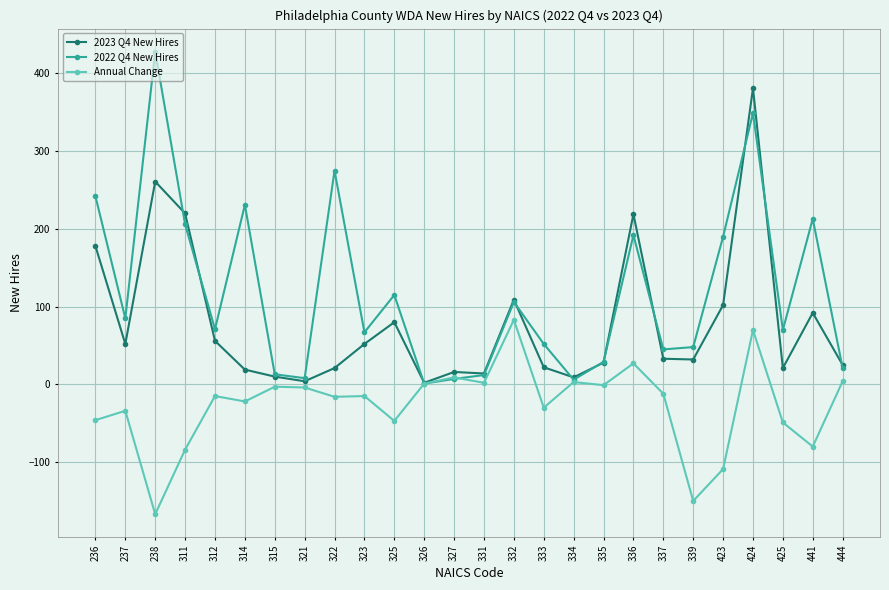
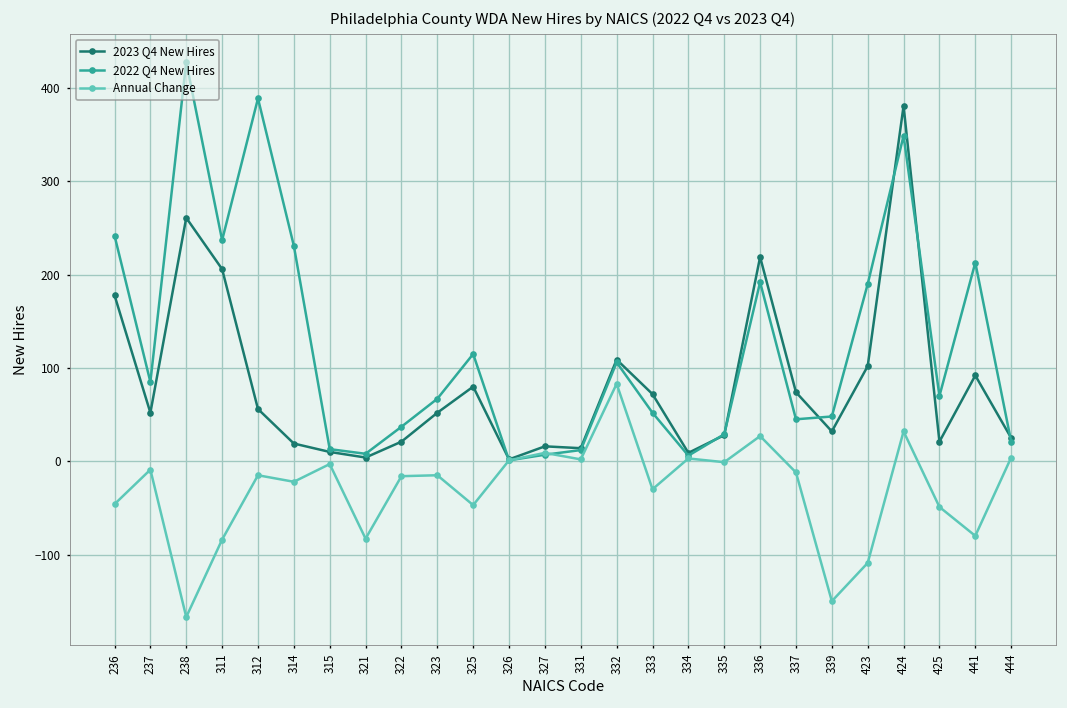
  {
    "2023 Q4 New Hires": {
      "236": 180,
      "237": 50,
      "238": 260,
-     "311": 220,
+     "311": 210,
      "312": 60,
      "314": 20,
      "321": 0,
      "322": 20,
      "323": 50,
      "325": 80,
      "327": 20,
-     "333": 20,
+     "333": 70,
      "336": 220,
-     "337": 30,
+     "337": 70,
      "339": 30,
      "423": 100,
      "424": 380,
      "425": 20,
      "441": 90,
      "444": 30
    },
    "2022 Q4 New Hires": {
      "236": 240,
      "237": 90,
-     "311": 210,
-     "312": 70,
+     "311": 240,
+     "312": 390,
      "314": 230,
      "321": 10,
-     "322": 280,
+     "322": 40,
      "323": 70,
      "325": 120,
      "333": 50,
      "336": 190,
      "337": 50,
      "339": 50,
      "423": 190,
      "424": 350,
      "425": 70,
      "441": 210,
      "444": 20
    },
    "Annual Change": {
      "236": -50,
-     "237": -30,
+     "237": -10,
      "238": -170,
      "311": -80,
      "312": -20,
      "314": -20,
      "315": 0,
-     "321": 0,
+     "321": -80,
      "322": -20,
      "323": -20,
      "325": -50,
      "331": 0,
      "332": 80,
      "333": -30,
      "335": 0,
      "336": 30,
      "337": -10,
      "339": -150,
      "423": -110,
-     "424": 70,
+     "424": 30,
      "425": -50,
      "441": -80,
      "444": 0
    }
  }
